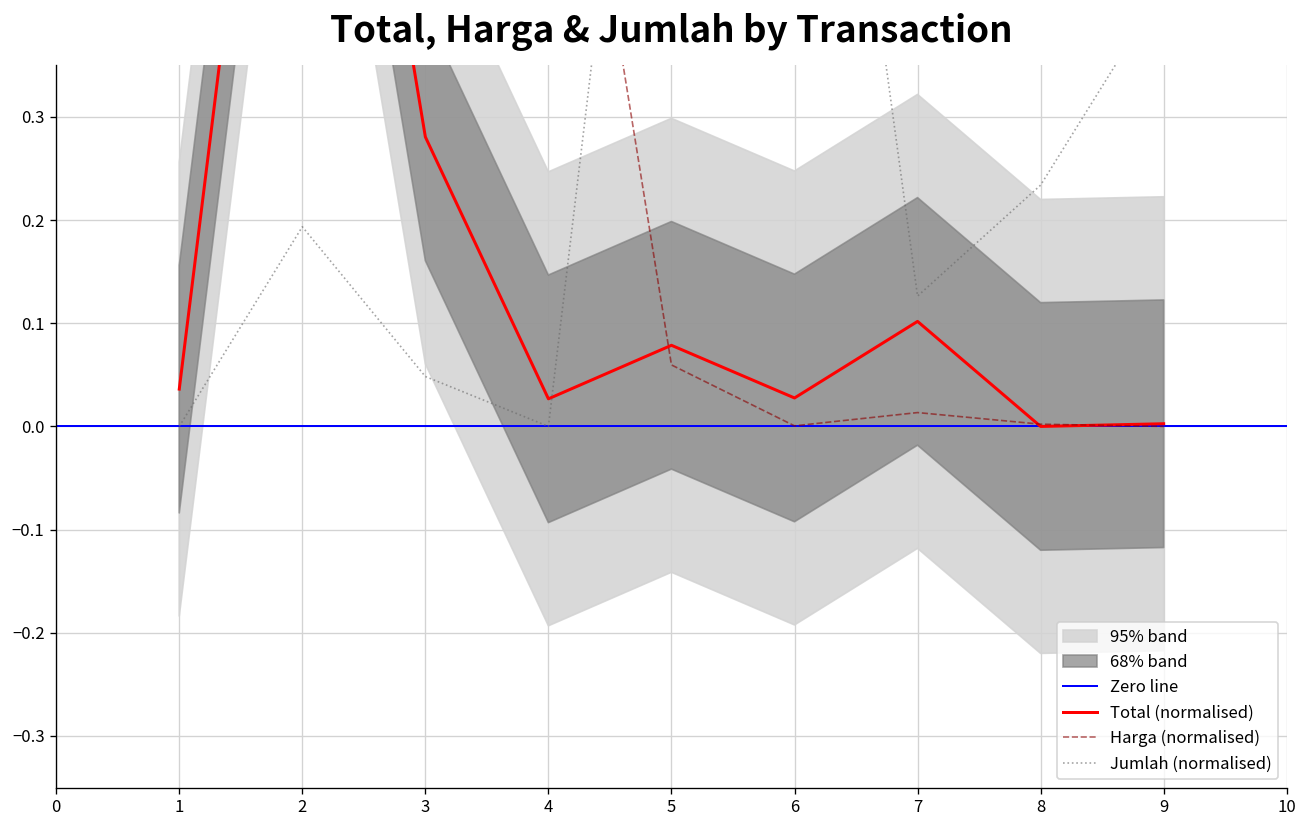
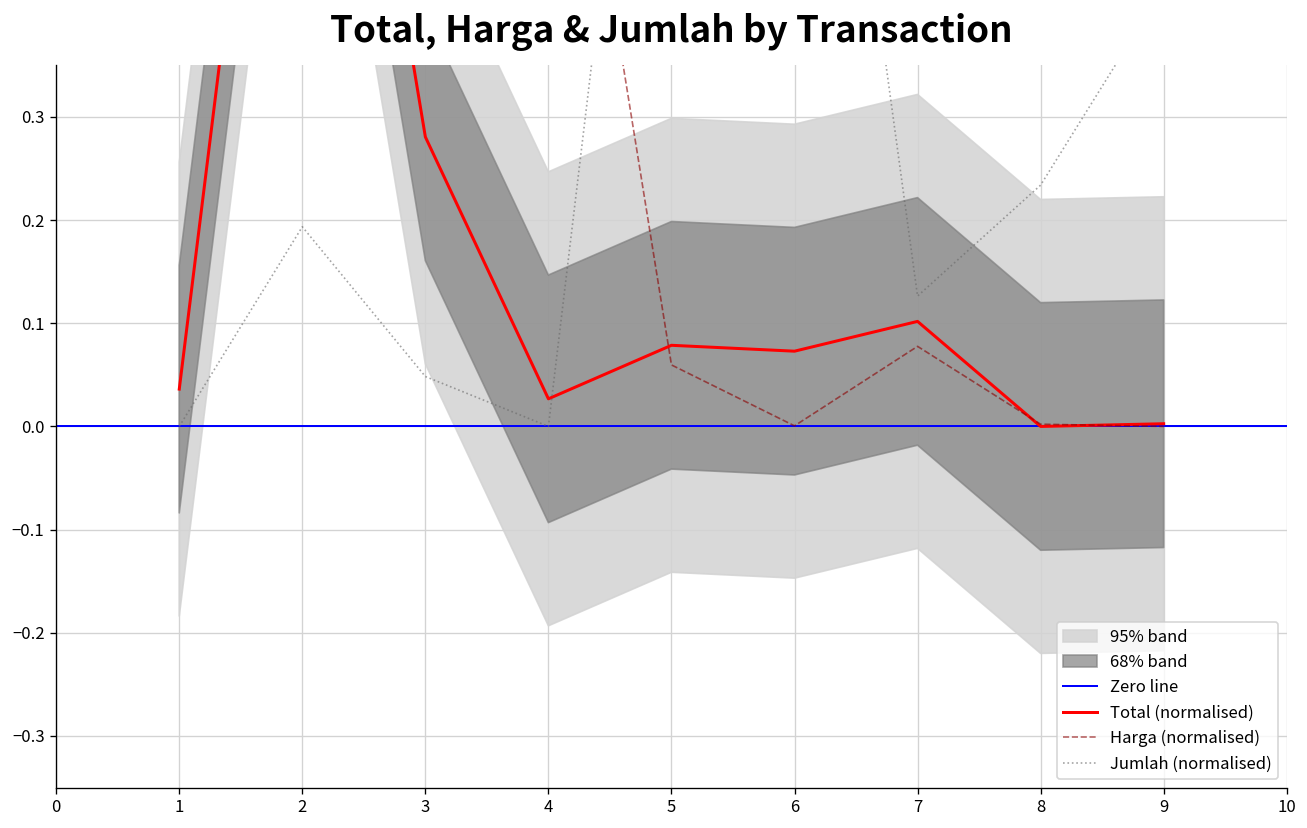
  {
    "Total (normalised)": {
      "1": 0.04,
      "3": 0.28,
      "4": 0.03,
      "5": 0.08,
-     "6": 0.03,
+     "6": 0.07,
      "7": 0.10
    },
    "Harga (normalised)": {
      "5": 0.06,
      "6": 0.00,
-     "7": 0.01
+     "7": 0.08
    }
  }
